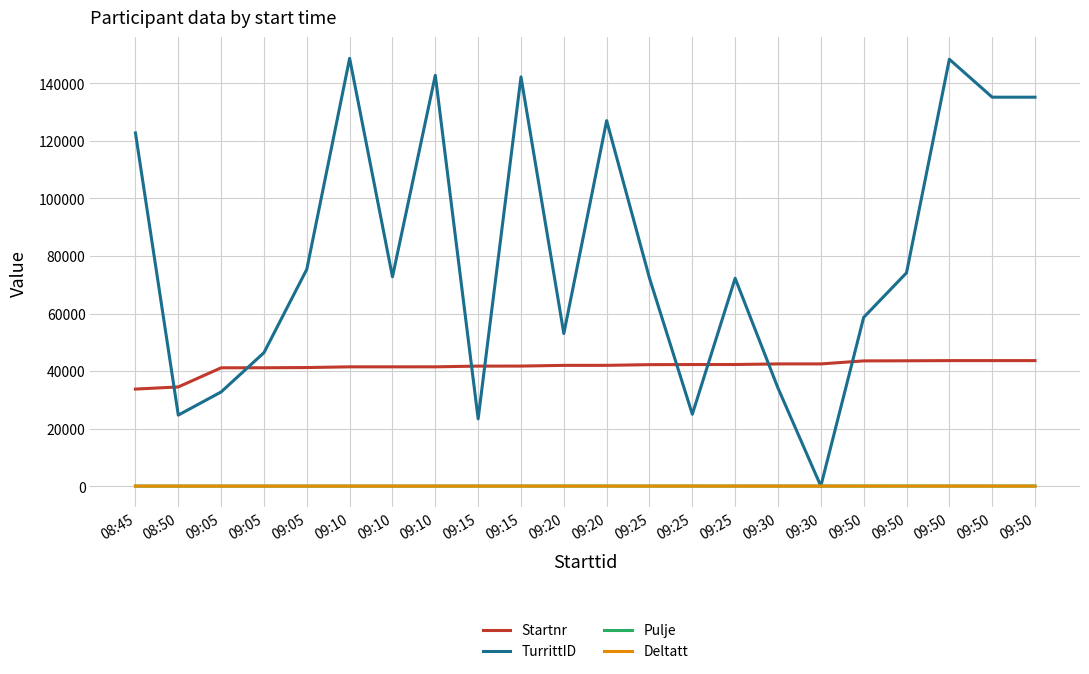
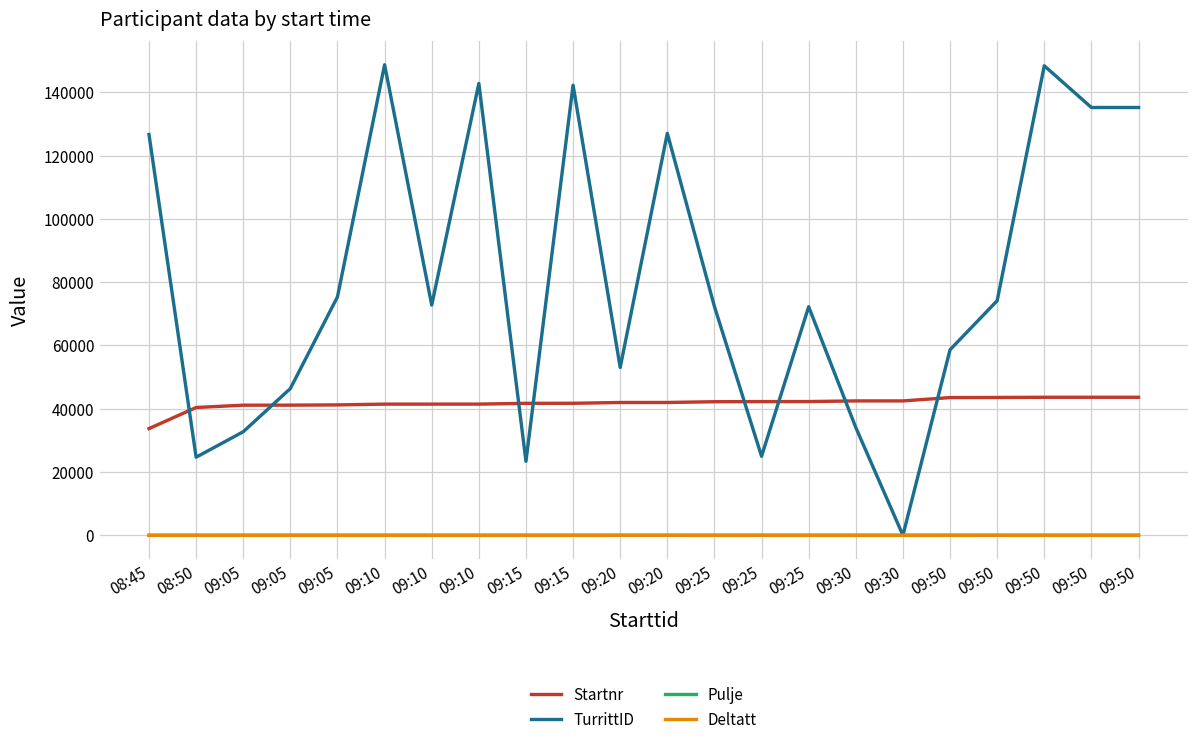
  {
    "Startnr": {
      "08:45": 34000,
-     "08:50": 34000
+     "08:50": 40000
    },
    "TurrittID": {
-     "08:45": 123000,
+     "08:45": 127000,
      "08:50": 25000
    },
    "Deltatt": {
      "08:45": 0,
      "08:50": 0
    }
  }
